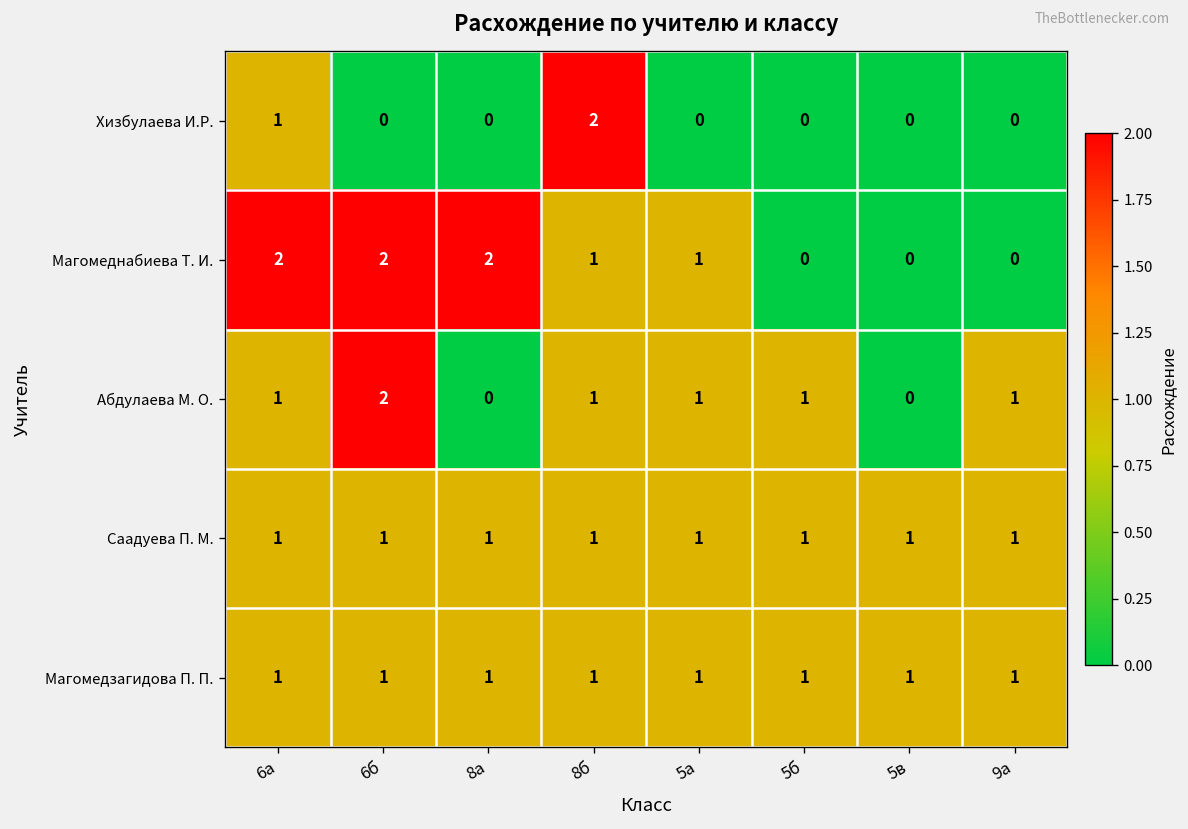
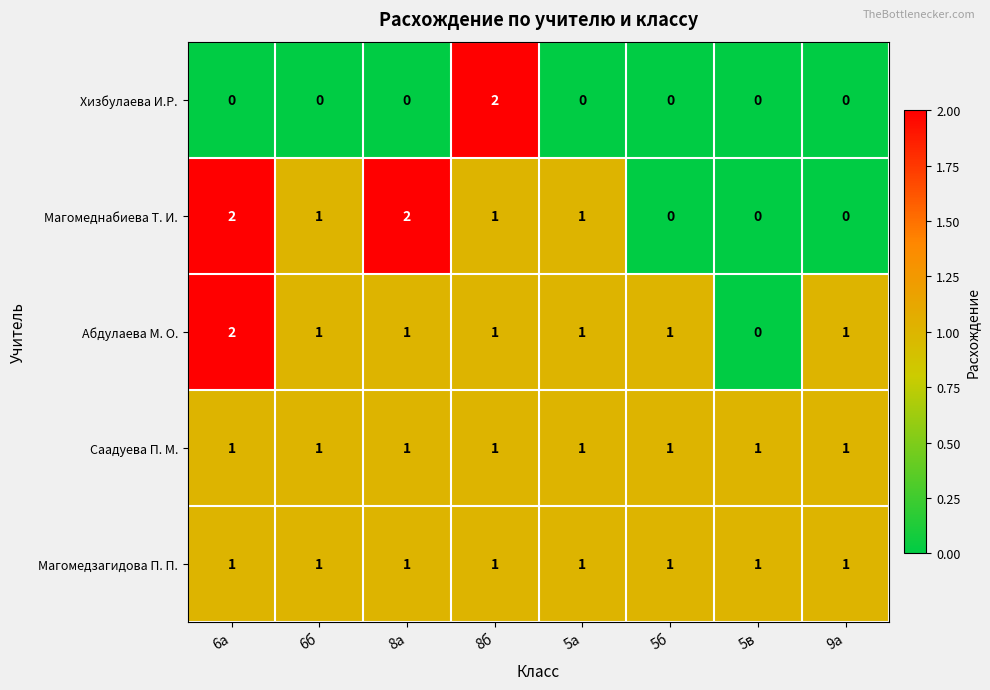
  {
    "Хизбулаева И.Р.": {
-     "6а": 1,
+     "6а": 0,
      "6б": 0,
      "8а": 0,
      "8б": 2,
      "5а": 0,
      "5б": 0,
      "5в": 0,
      "9а": 0
    },
    "Магомеднабиева Т. И.": {
      "6а": 2,
-     "6б": 2,
+     "6б": 1,
      "8а": 2,
      "8б": 1,
      "5а": 1,
      "5б": 0,
      "5в": 0,
      "9а": 0
    },
    "Абдулаева М. О.": {
-     "6а": 1,
-     "6б": 2,
-     "8а": 0,
+     "6а": 2,
+     "6б": 1,
+     "8а": 1,
      "8б": 1,
      "5а": 1,
      "5б": 1,
      "5в": 0,
      "9а": 1
    },
    "Саадуева П. М.": {
      "6а": 1,
      "6б": 1,
      "8а": 1,
      "8б": 1,
      "5а": 1,
      "5б": 1,
      "5в": 1,
      "9а": 1
    },
    "Магомедзагидова П. П.": {
      "6а": 1,
      "6б": 1,
      "8а": 1,
      "8б": 1,
      "5а": 1,
      "5б": 1,
      "5в": 1,
      "9а": 1
    }
  }
